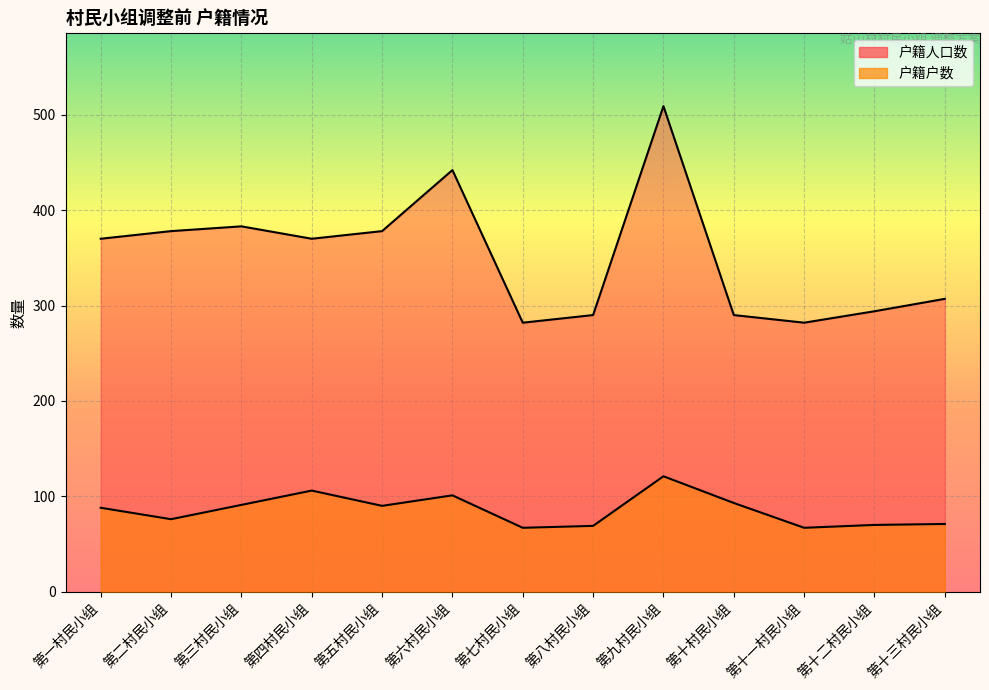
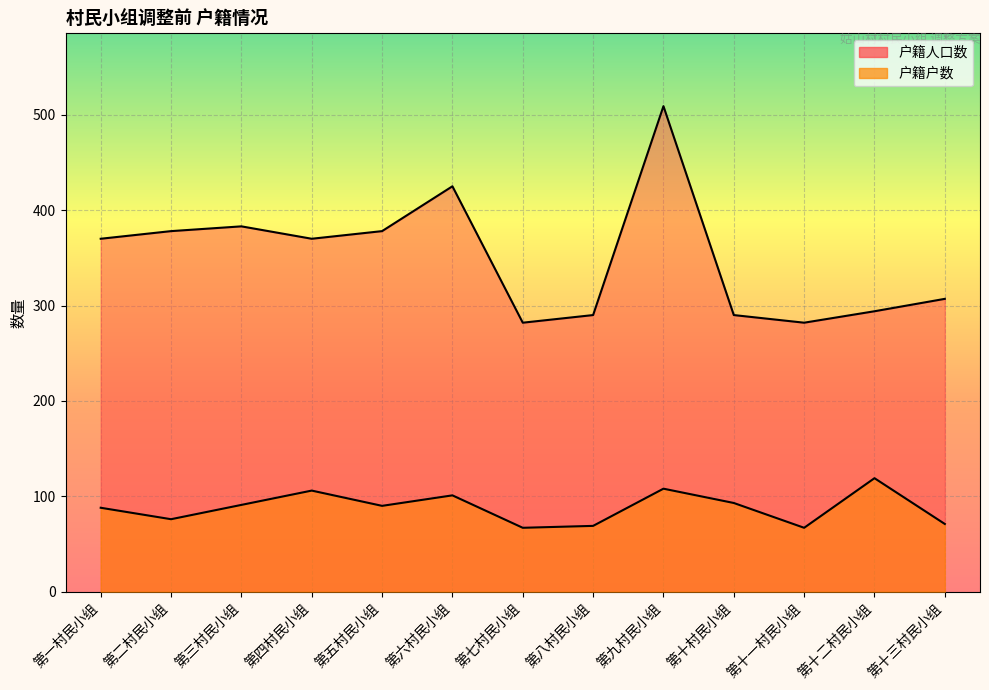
  {
    "户籍人口数": {
      "第一村民小组": 370,
      "第二村民小组": 380,
      "第三村民小组": 380,
      "第四村民小组": 370,
      "第五村民小组": 380,
-     "第六村民小组": 440,
+     "第六村民小组": 430,
      "第七村民小组": 280,
      "第八村民小组": 290,
      "第九村民小组": 510,
      "第十村民小组": 290,
      "第十一村民小组": 280,
      "第十二村民小组": 290,
      "第十三村民小组": 310
    },
    "户籍户数": {
      "第一村民小组": 90,
      "第二村民小组": 80,
      "第三村民小组": 90,
      "第四村民小组": 110,
      "第五村民小组": 90,
      "第六村民小组": 100,
      "第七村民小组": 70,
      "第八村民小组": 70,
-     "第九村民小组": 120,
+     "第九村民小组": 110,
      "第十村民小组": 90,
      "第十一村民小组": 70,
-     "第十二村民小组": 70,
+     "第十二村民小组": 120,
      "第十三村民小组": 70
    }
  }
